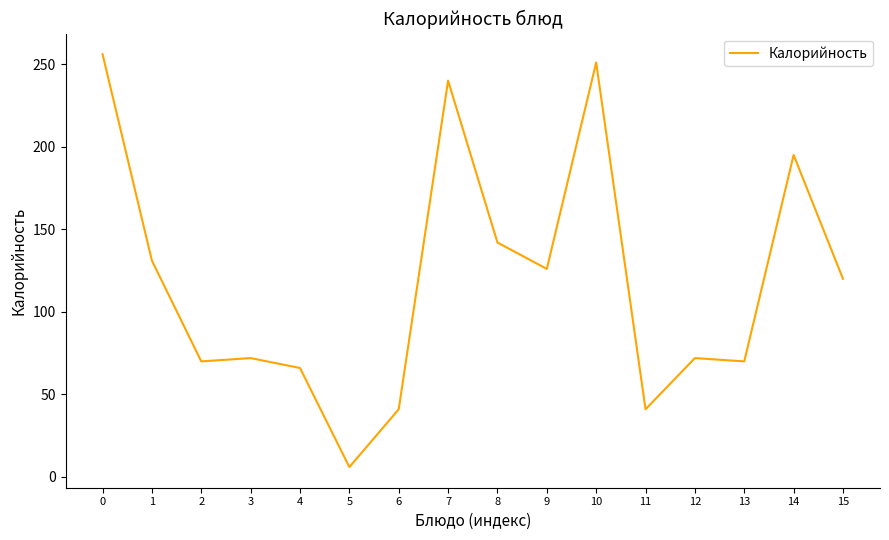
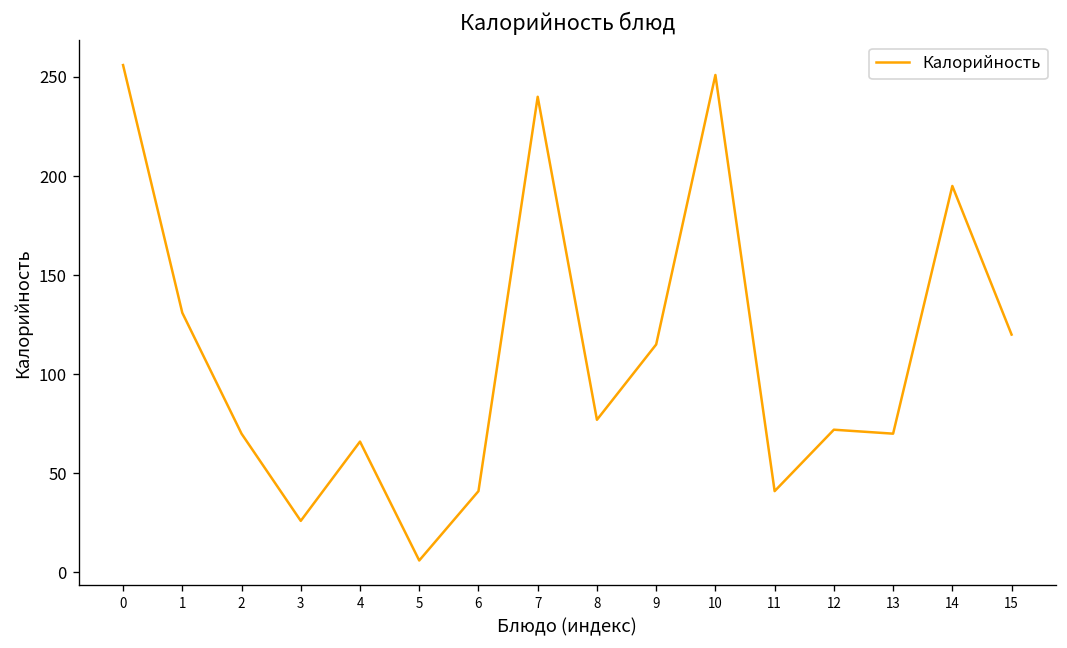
  {
    "0": 256,
    "1": 131,
    "2": 70,
-   "3": 72,
+   "3": 26,
    "4": 66,
    "5": 6,
    "6": 41,
    "7": 240,
-   "8": 142,
-   "9": 126,
+   "8": 77,
+   "9": 115,
    "10": 251,
    "11": 41,
    "12": 72,
    "13": 70,
    "14": 195,
    "15": 120
  }
